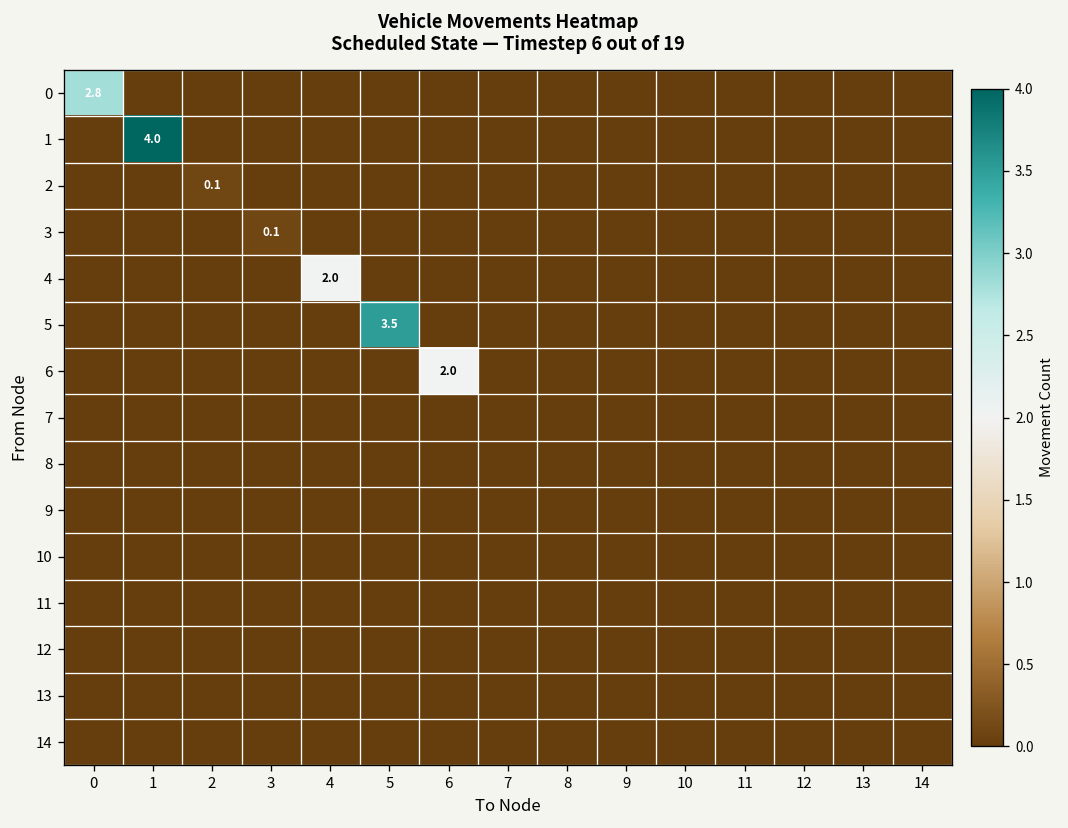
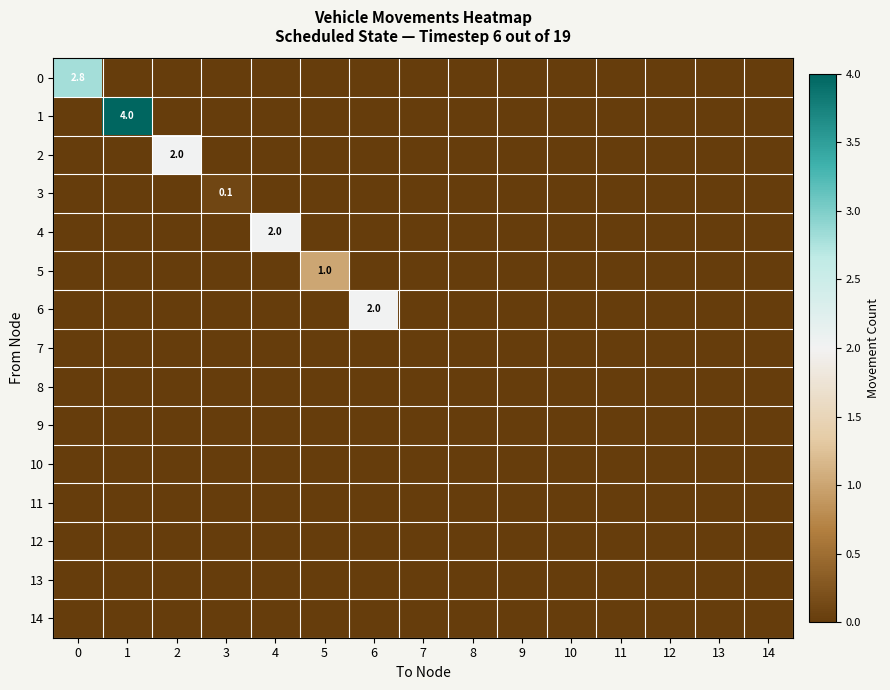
  {
    "0": {
      "0": 2.8
    },
    "1": {
      "1": 4.0
    },
    "2": {
-     "2": 0.1
+     "2": 2.0
    },
    "3": {
      "3": 0.1
    },
    "4": {
      "4": 2.0
    },
    "5": {
-     "5": 3.5
+     "5": 1.0
    },
    "6": {
      "6": 2.0
    }
  }
